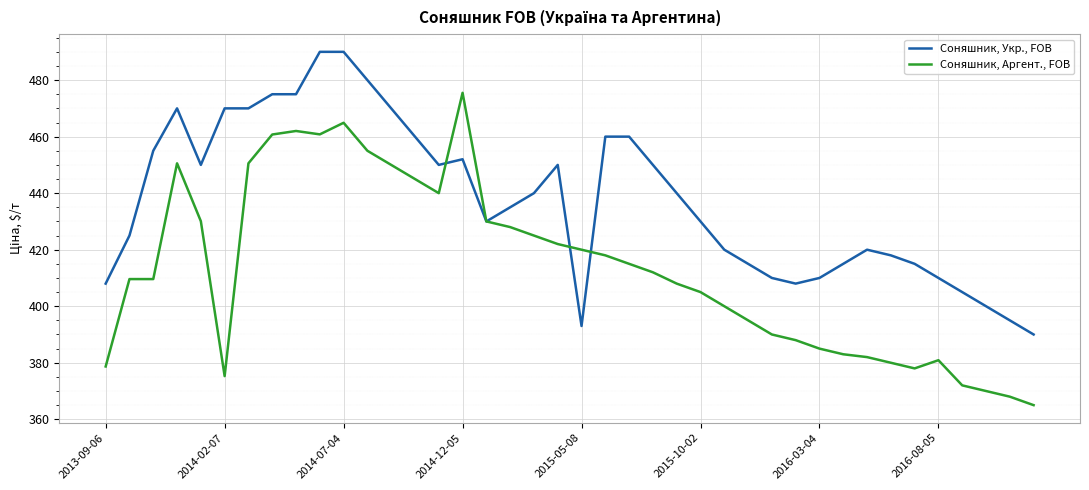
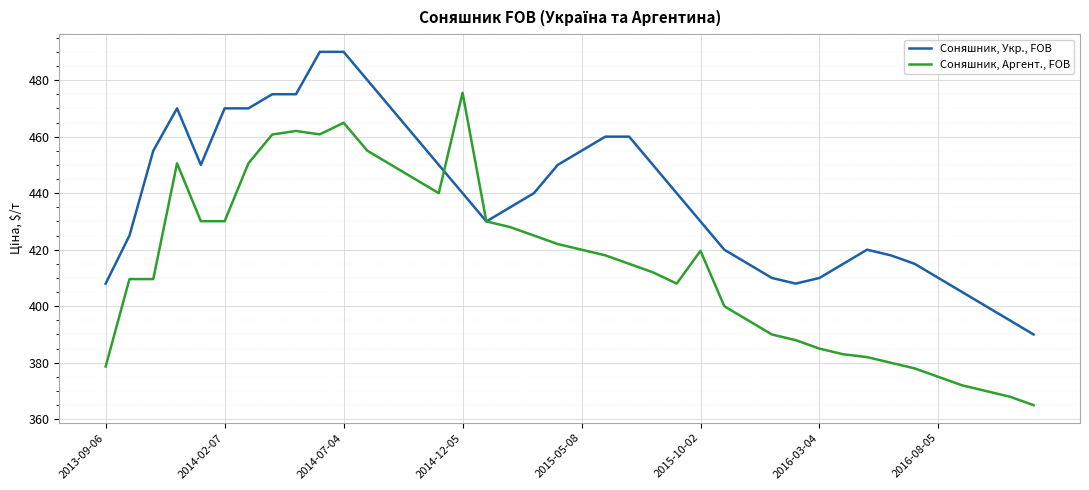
  {
    "Соняшник, Укр., FOB": {
      "2013-09-06": 408,
      "2014-02-07": 470,
      "2014-07-04": 490,
-     "2014-12-05": 452,
-     "2015-05-08": 393,
+     "2014-12-05": 440,
+     "2015-05-08": 455,
      "2015-10-02": 430,
      "2016-03-04": 410,
      "2016-08-05": 410
    },
    "Соняшник, Аргент., FOB": {
      "2013-09-06": 379,
-     "2014-02-07": 375,
+     "2014-02-07": 430,
      "2014-07-04": 465,
      "2014-12-05": 476,
      "2015-05-08": 420,
-     "2015-10-02": 405,
+     "2015-10-02": 420,
      "2016-03-04": 385,
-     "2016-08-05": 381
+     "2016-08-05": 375
    }
  }
